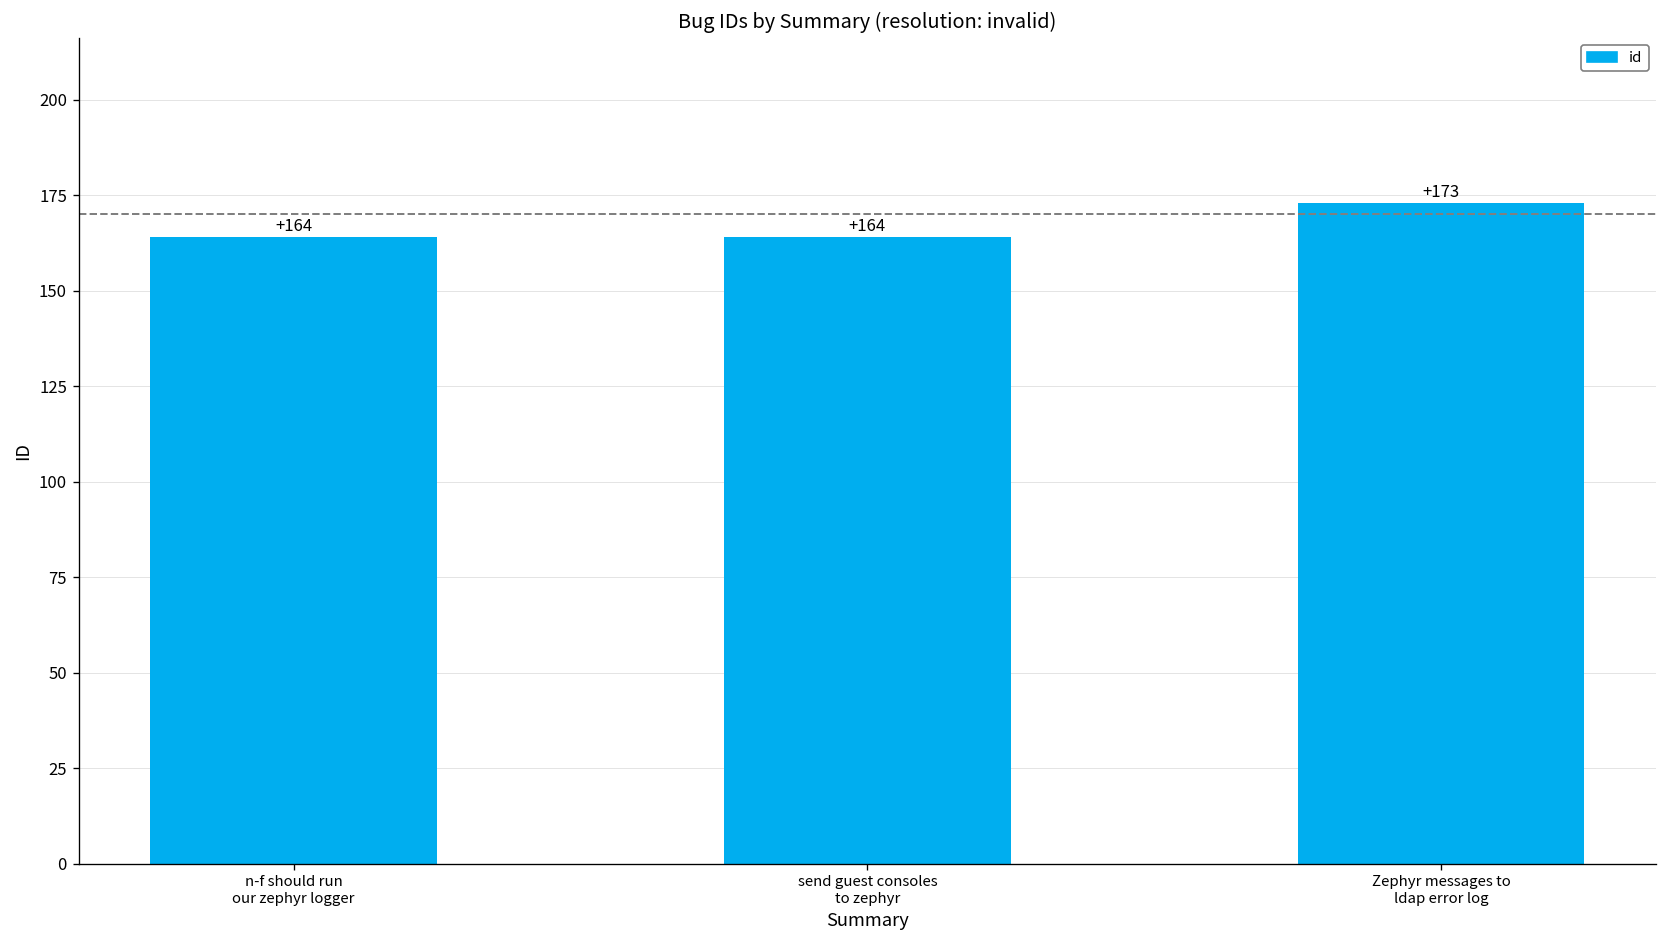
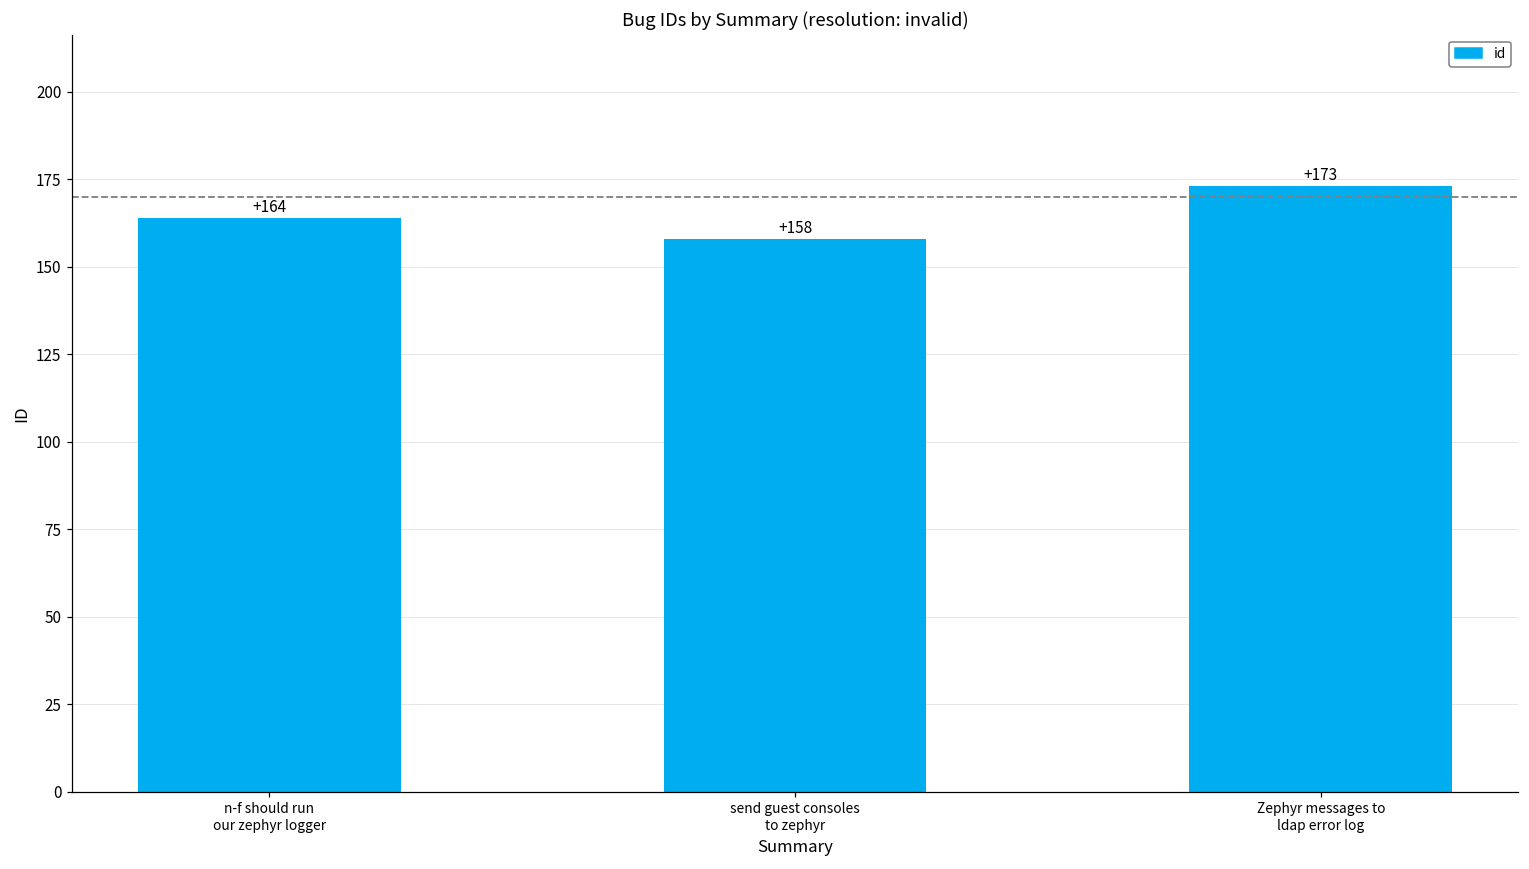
  {
    "n-f should run our zephyr logger": "+164",
-   "send guest consoles to zephyr": "+164",
+   "send guest consoles to zephyr": "+158",
    "Zephyr messages to ldap error log": "+173"
  }
